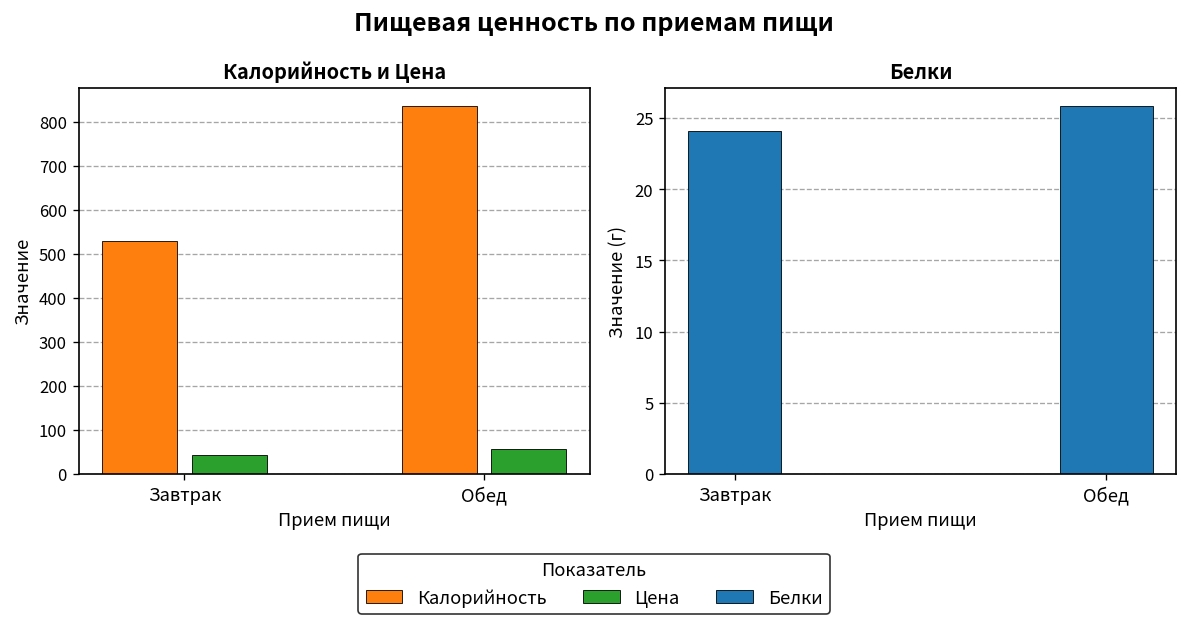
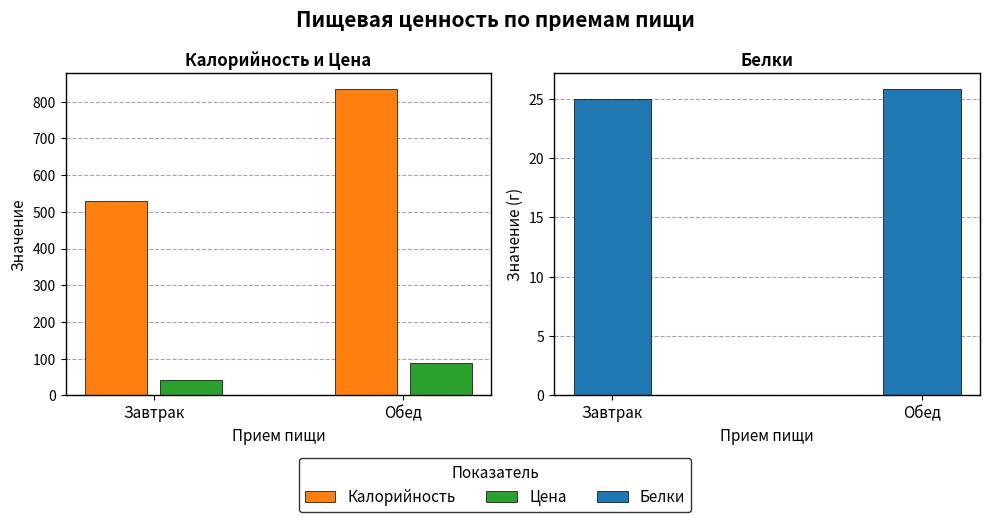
  {
    "Калорийность и Цена": {
      "Калорийность": {
        "Завтрак": 530,
        "Обед": 840
      },
      "Цена": {
        "Завтрак": 40,
-       "Обед": 60
+       "Обед": 90
      }
    },
    "Белки": {
-     "Завтрак": 24.1,
+     "Завтрак": 25.0,
      "Обед": 25.8
    }
  }
